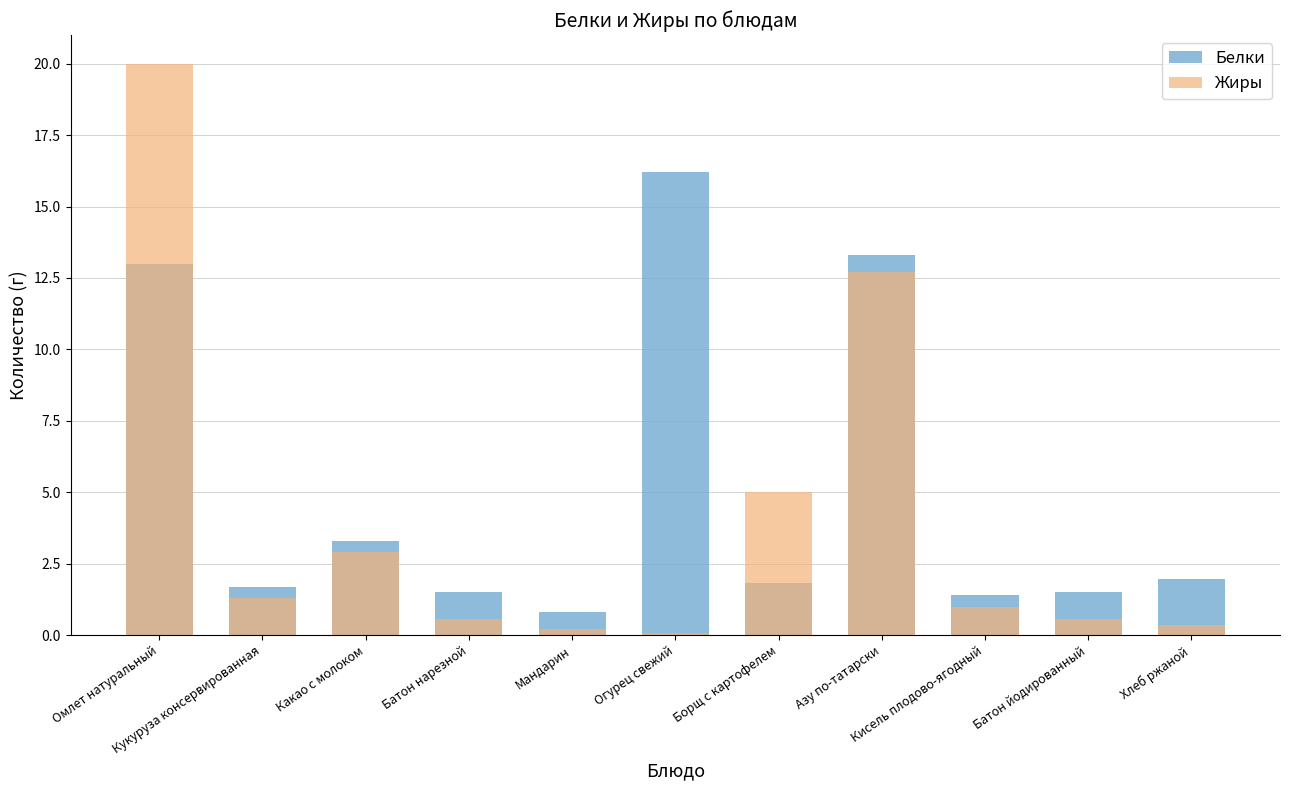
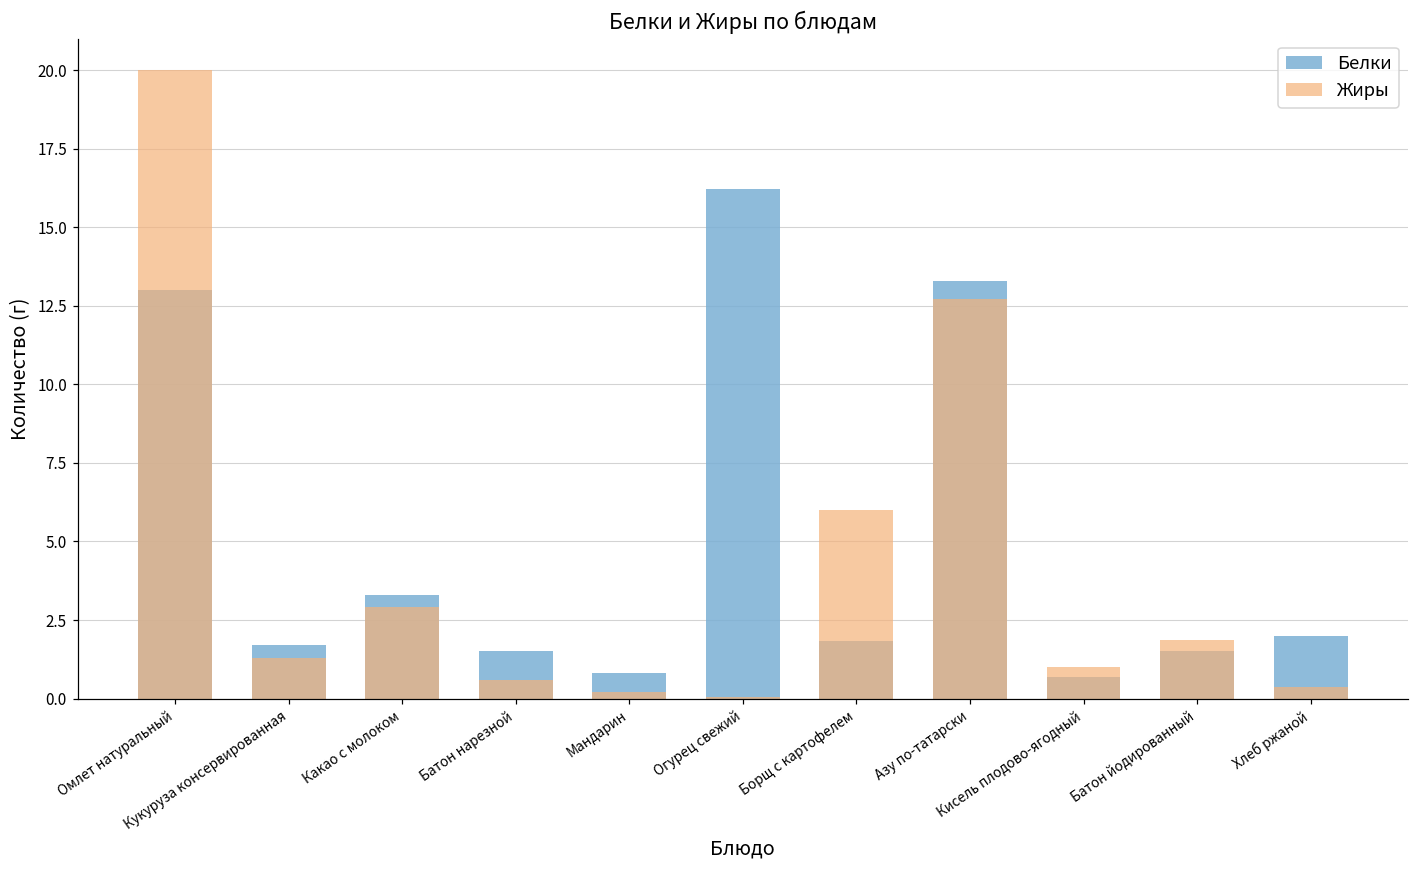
  {
    "Белки": {
      "Кукуруза консервированная": 1.7,
      "Какао с молоком": 3.3,
      "Батон нарезной": 1.5,
      "Мандарин": 0.8,
      "Огурец свежий": 16.2,
      "Азу по-татарски": 13.3,
-     "Кисель плодово-ягодный": 1.4,
+     "Кисель плодово-ягодный": 0.7,
      "Хлеб ржаной": 2.0
    },
    "Жиры": {
      "Омлет натуральный": 20.0,
-     "Борщ с картофелем": 5,
-     "Батон йодированный": 0.6
+     "Борщ с картофелем": 6,
+     "Батон йодированный": 1.9
    }
  }
